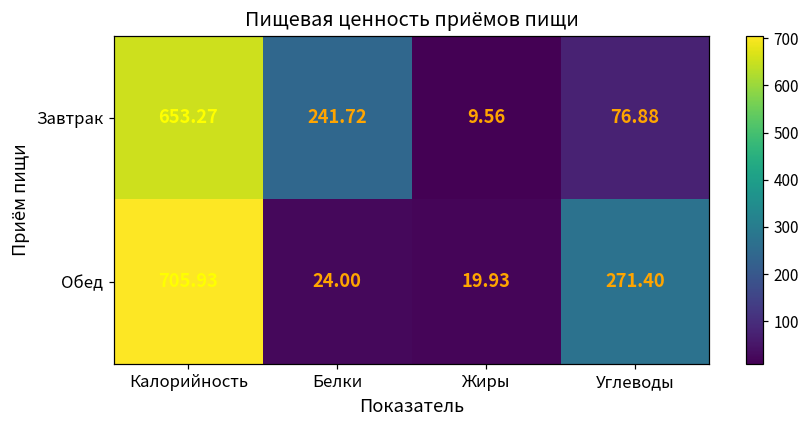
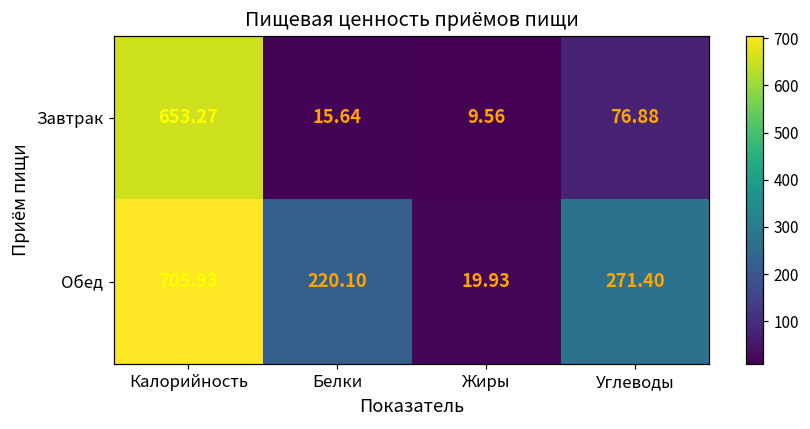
  {
    "Завтрак": {
      "Калорийность": 653.27,
-     "Белки": 241.72,
+     "Белки": 15.64,
      "Жиры": 9.56,
      "Углеводы": 76.88
    },
    "Обед": {
-     "Белки": 24.00,
+     "Белки": 220.10,
      "Жиры": 19.93,
      "Углеводы": 271.40
    }
  }
